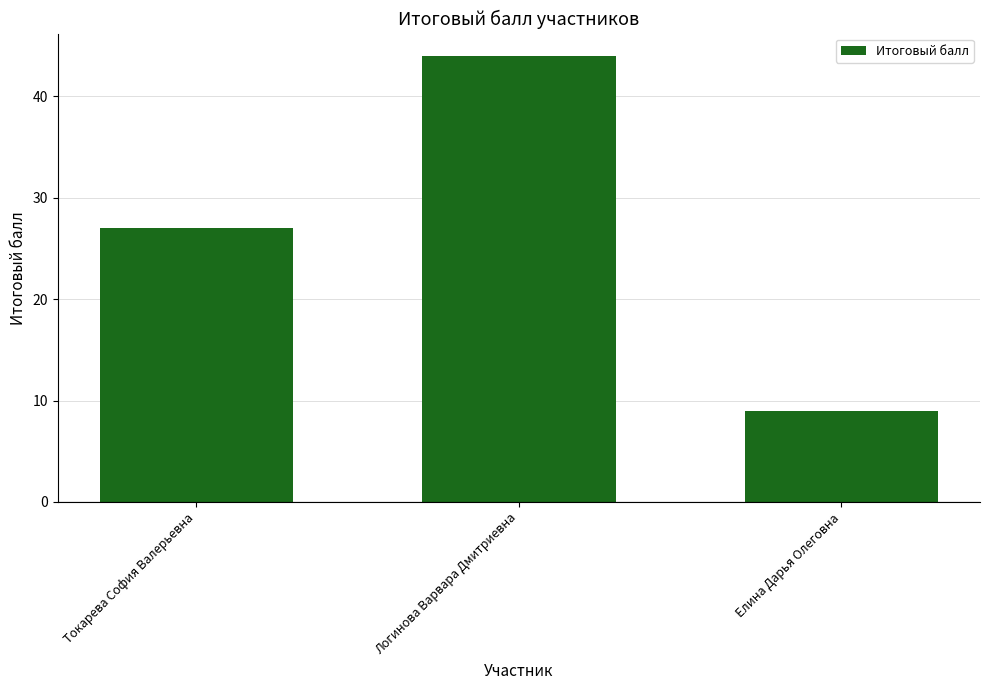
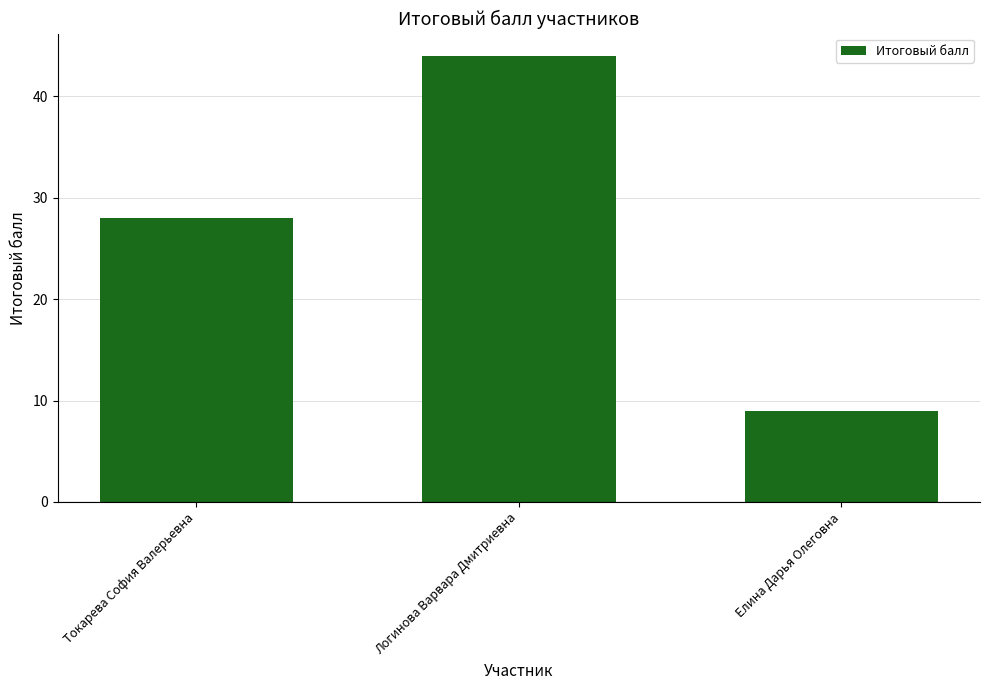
  {
-   "Токарева София Валерьевна": 27,
+   "Токарева София Валерьевна": 28,
    "Логинова Варвара Дмитриевна": 44,
    "Елина Дарья Олеговна": 9
  }
